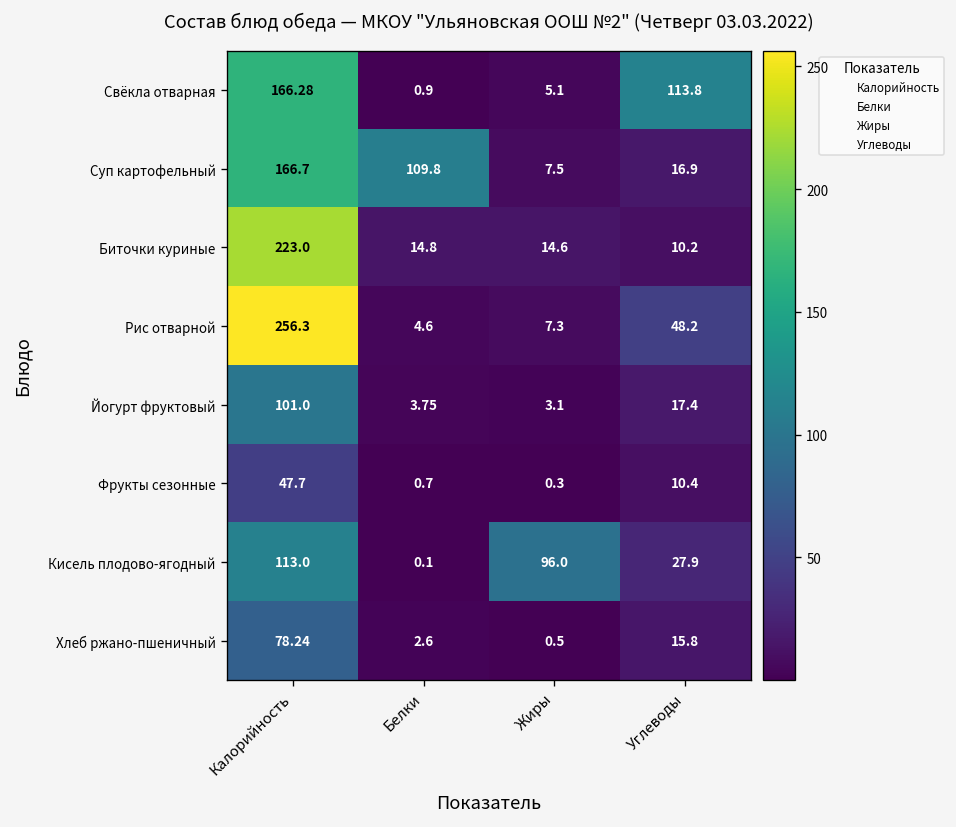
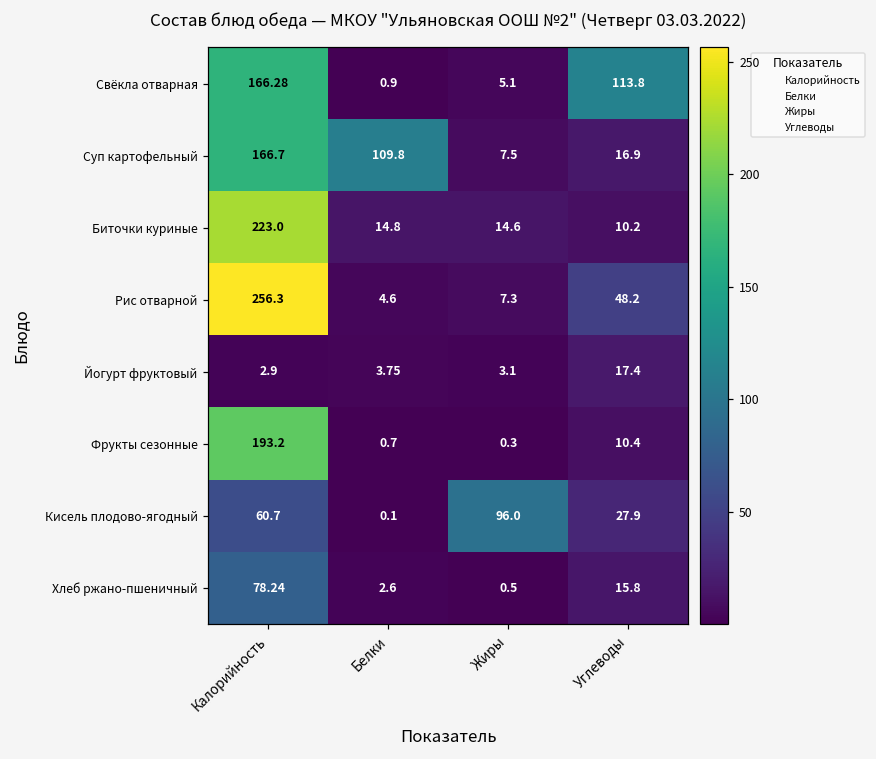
  {
    "Свёкла отварная": {
      "Калорийность": 166.28,
      "Белки": 0.9,
      "Жиры": 5.1,
      "Углеводы": 113.8
    },
    "Суп картофельный": {
      "Калорийность": 166.7,
      "Белки": 109.8,
      "Жиры": 7.5,
      "Углеводы": 16.9
    },
    "Биточки куриные": {
      "Калорийность": 223.0,
      "Белки": 14.8,
      "Жиры": 14.6,
      "Углеводы": 10.2
    },
    "Рис отварной": {
      "Калорийность": 256.3,
      "Белки": 4.6,
      "Жиры": 7.3,
      "Углеводы": 48.2
    },
    "Йогурт фруктовый": {
-     "Калорийность": 101.0,
+     "Калорийность": 2.9,
      "Белки": 3.75,
      "Жиры": 3.1,
      "Углеводы": 17.4
    },
    "Фрукты сезонные": {
-     "Калорийность": 47.7,
+     "Калорийность": 193.2,
      "Белки": 0.7,
      "Жиры": 0.3,
      "Углеводы": 10.4
    },
    "Кисель плодово-ягодный": {
-     "Калорийность": 113.0,
+     "Калорийность": 60.7,
      "Белки": 0.1,
      "Жиры": 96.0,
      "Углеводы": 27.9
    },
    "Хлеб ржано-пшеничный": {
      "Калорийность": 78.24,
      "Белки": 2.6,
      "Жиры": 0.5,
      "Углеводы": 15.8
    }
  }
